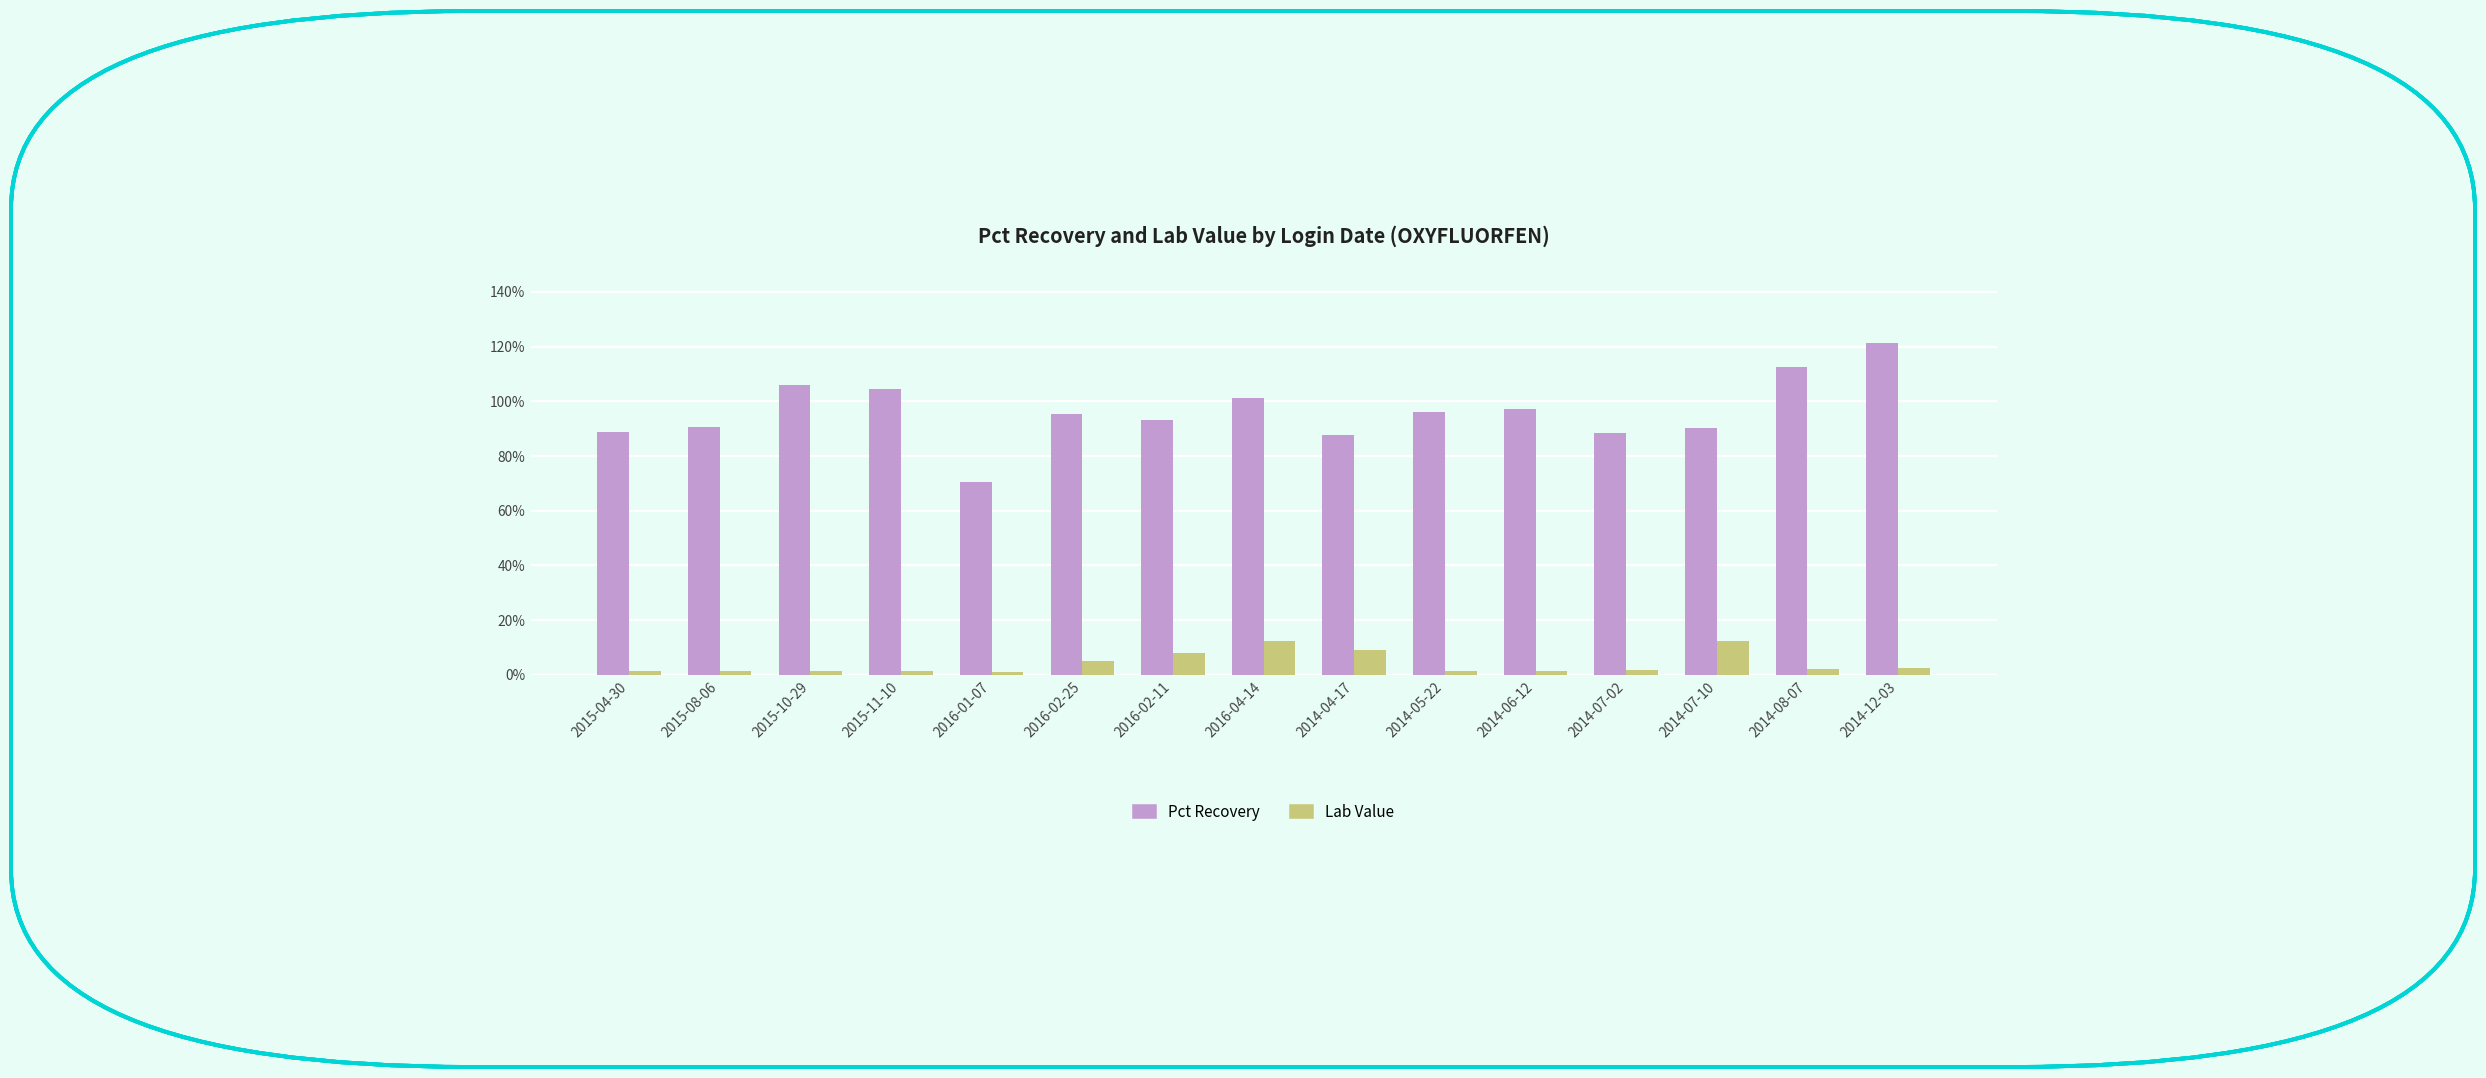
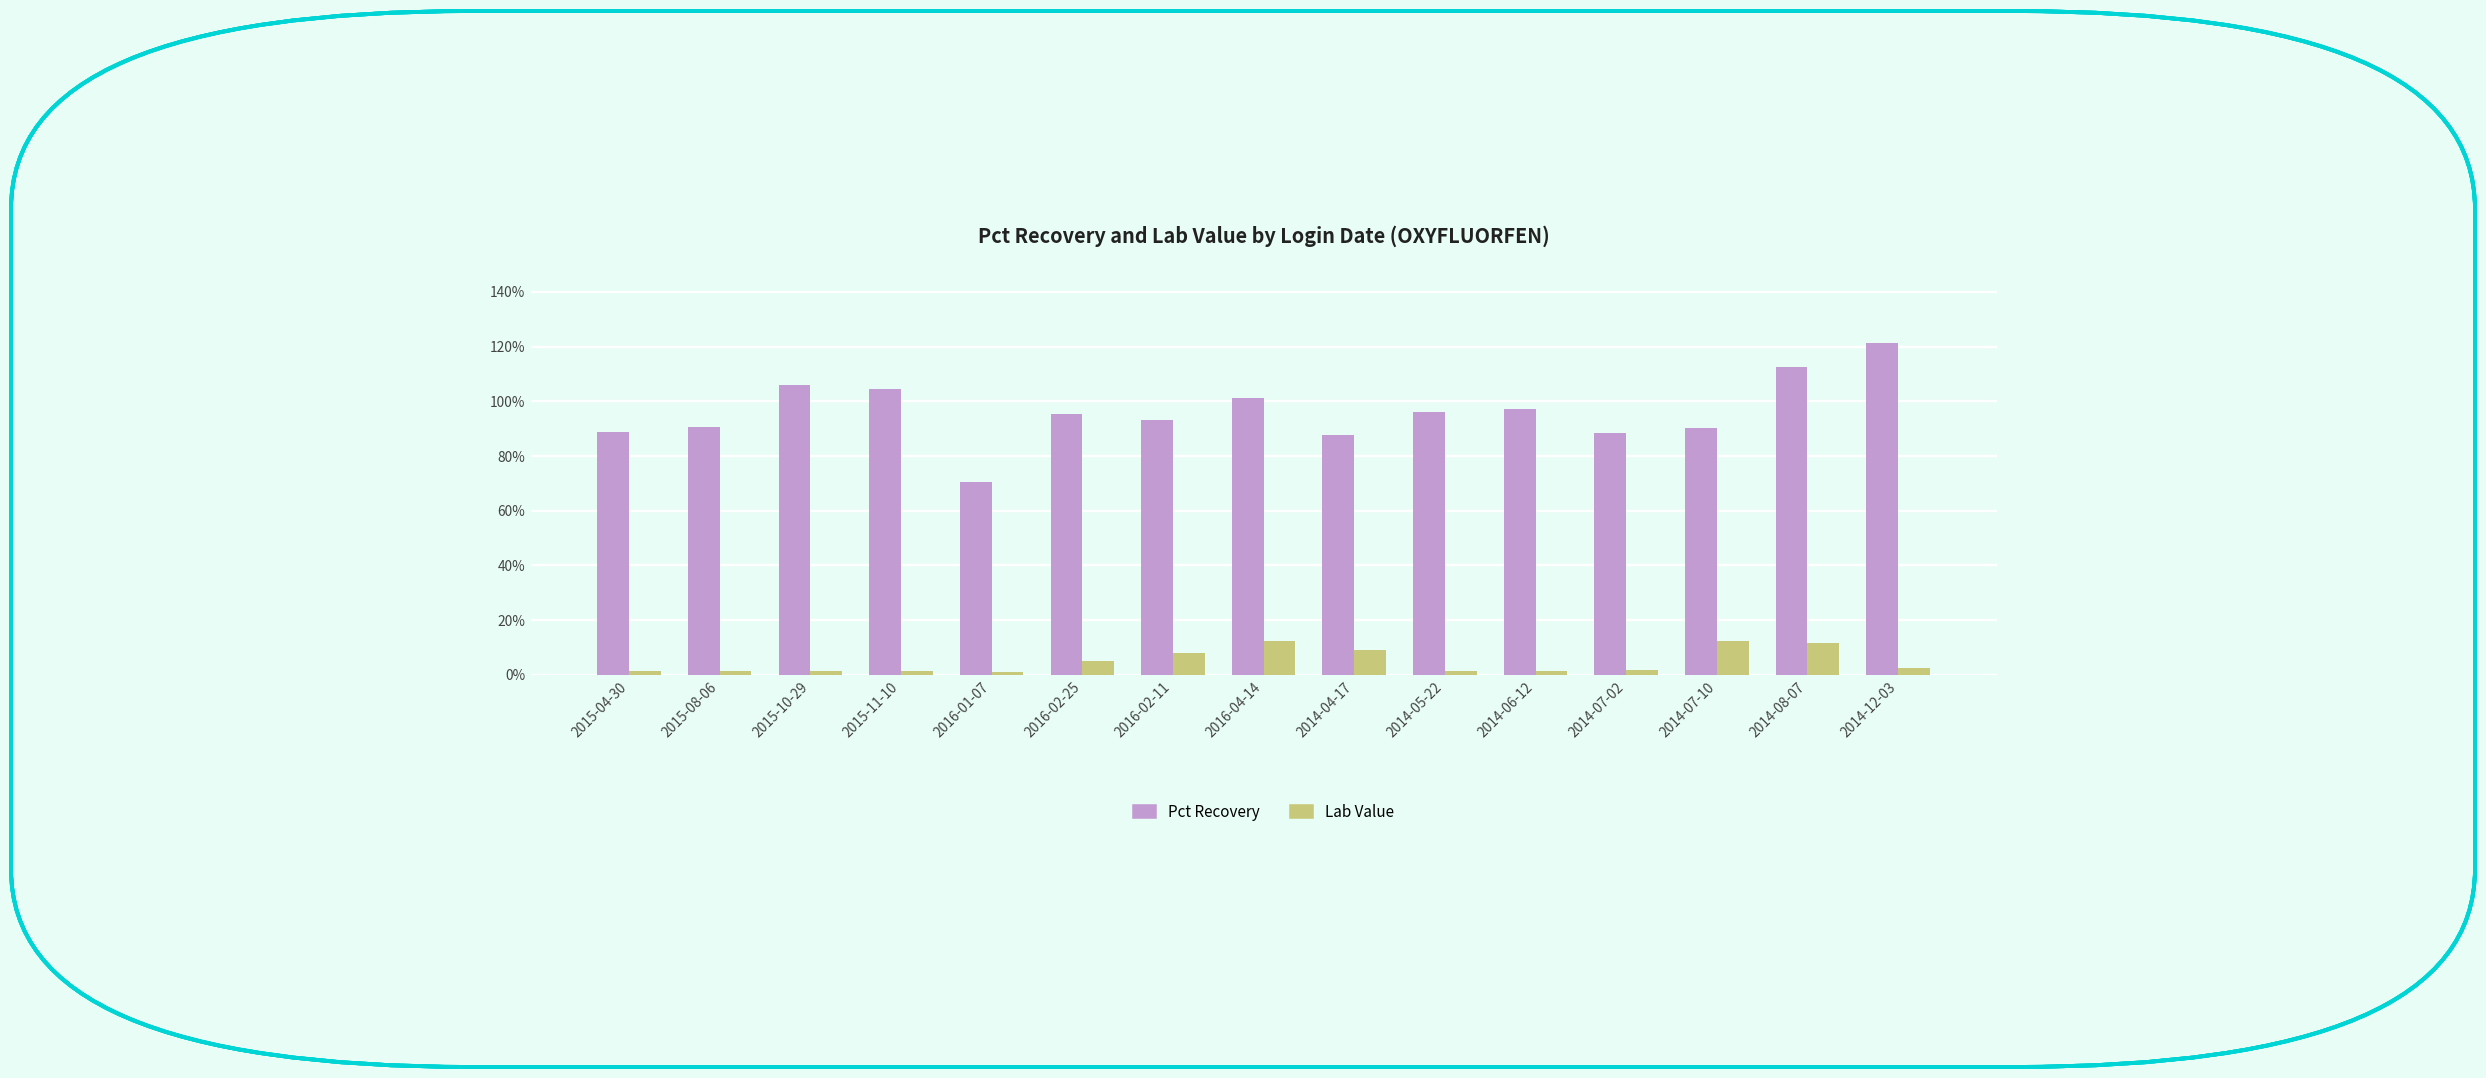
  {
    "Pct Recovery": {
      "2015-04-30": "89%",
      "2015-08-06": "91%",
      "2015-10-29": "106%",
      "2015-11-10": "105%",
      "2016-01-07": "71%",
      "2016-02-25": "95%",
      "2016-02-11": "93%",
      "2016-04-14": "101%",
      "2014-04-17": "88%",
      "2014-05-22": "96%",
      "2014-06-12": "97%",
      "2014-07-02": "89%",
      "2014-07-10": "90%",
      "2014-08-07": "112%",
      "2014-12-03": "121%"
    },
    "Lab Value": {
      "2015-04-30": "1%",
      "2015-08-06": "1%",
      "2015-10-29": "2%",
      "2015-11-10": "2%",
      "2016-01-07": "1%",
      "2016-02-25": "5%",
      "2016-02-11": "8%",
      "2016-04-14": "12%",
      "2014-04-17": "9%",
      "2014-05-22": "2%",
      "2014-06-12": "1%",
      "2014-07-02": "2%",
      "2014-07-10": "13%",
-     "2014-08-07": "2%",
+     "2014-08-07": "12%",
      "2014-12-03": "2%"
    }
  }
